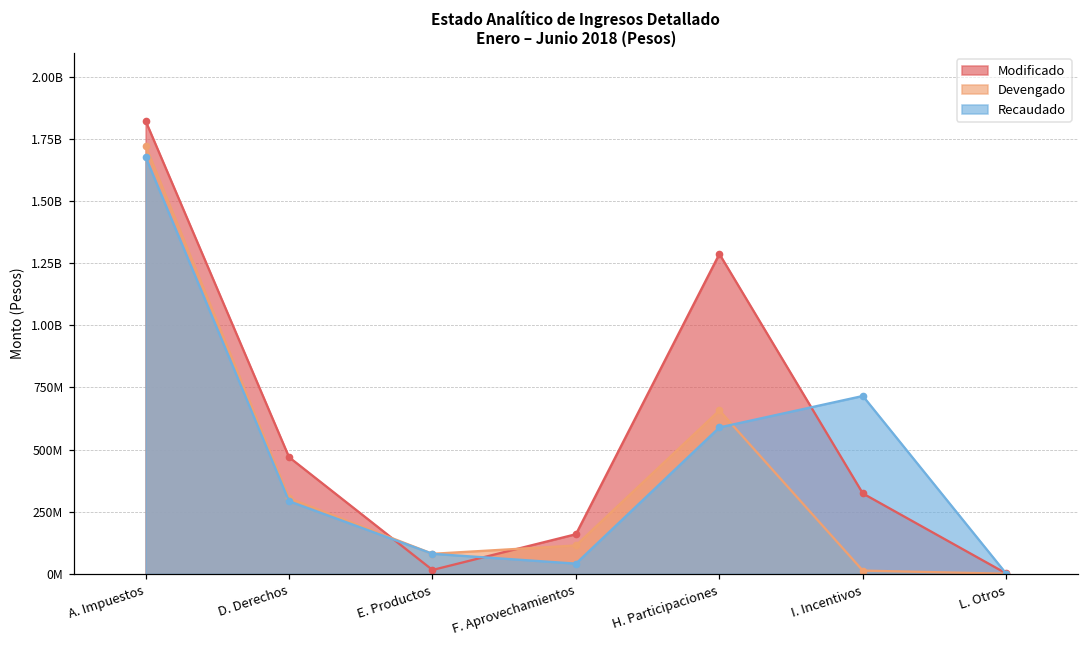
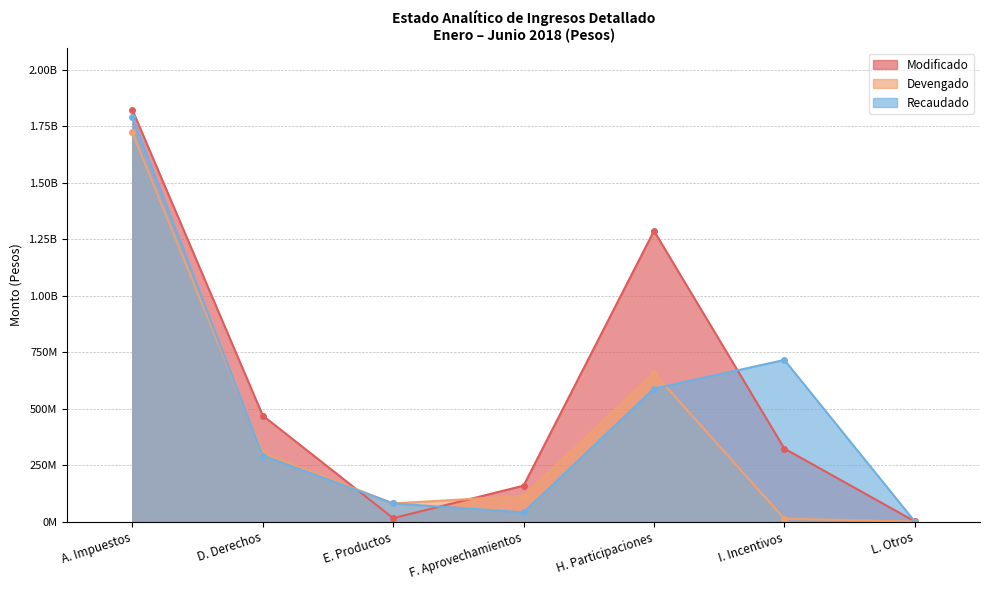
  {
    "Modificado": {
      "A. Impuestos": 1820000000,
      "D. Derechos": 470000000,
      "E. Productos": 20000000,
      "F. Aprovechamientos": 160000000,
      "H. Participaciones": 1290000000,
      "I. Incentivos": 320000000
    },
    "Devengado": {
      "A. Impuestos": 1720000000,
      "D. Derechos": 300000000,
      "F. Aprovechamientos": 110000000,
      "H. Participaciones": 660000000,
      "I. Incentivos": 10000000
    },
    "Recaudado": {
-     "A. Impuestos": 1680000000,
+     "A. Impuestos": 1790000000,
      "D. Derechos": 290000000,
      "F. Aprovechamientos": 40000000,
      "H. Participaciones": 590000000,
      "I. Incentivos": 720000000
    }
  }
